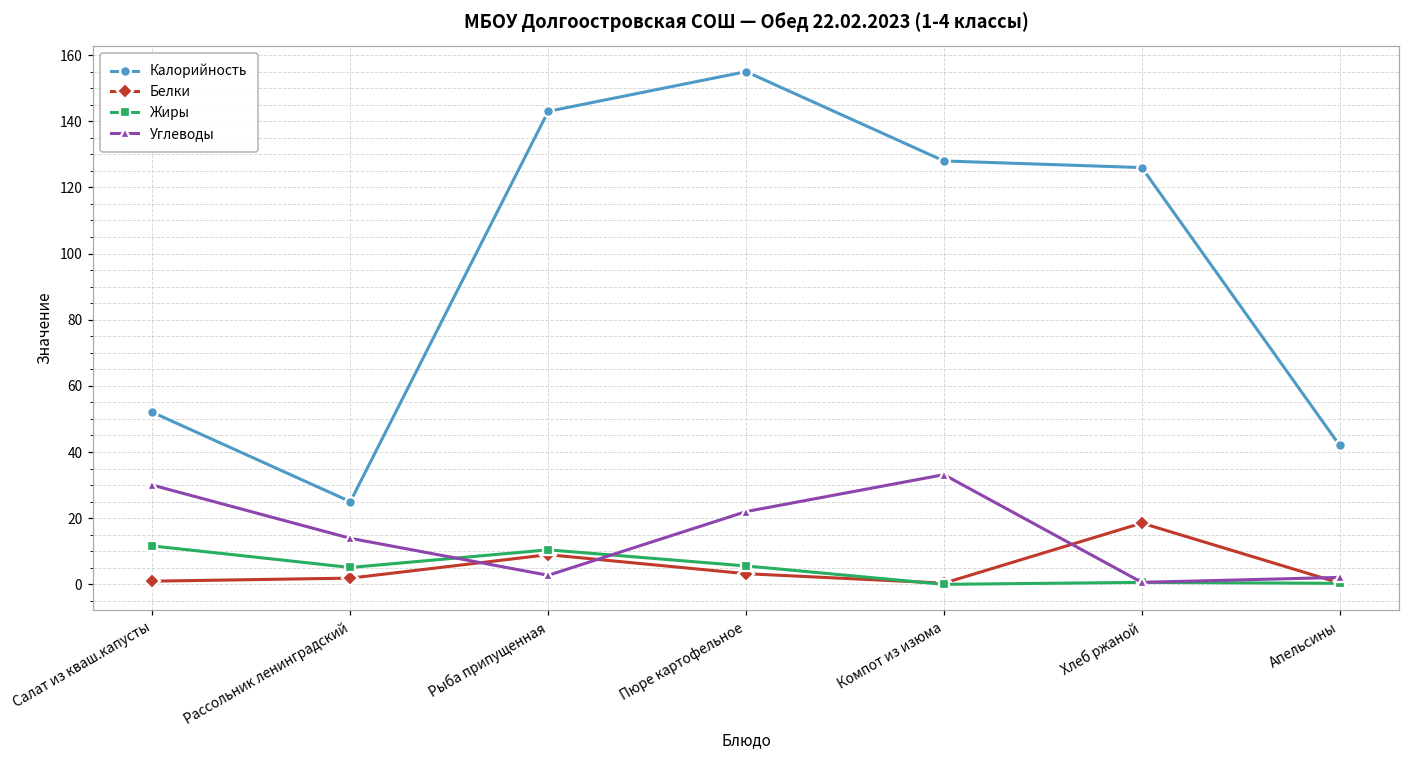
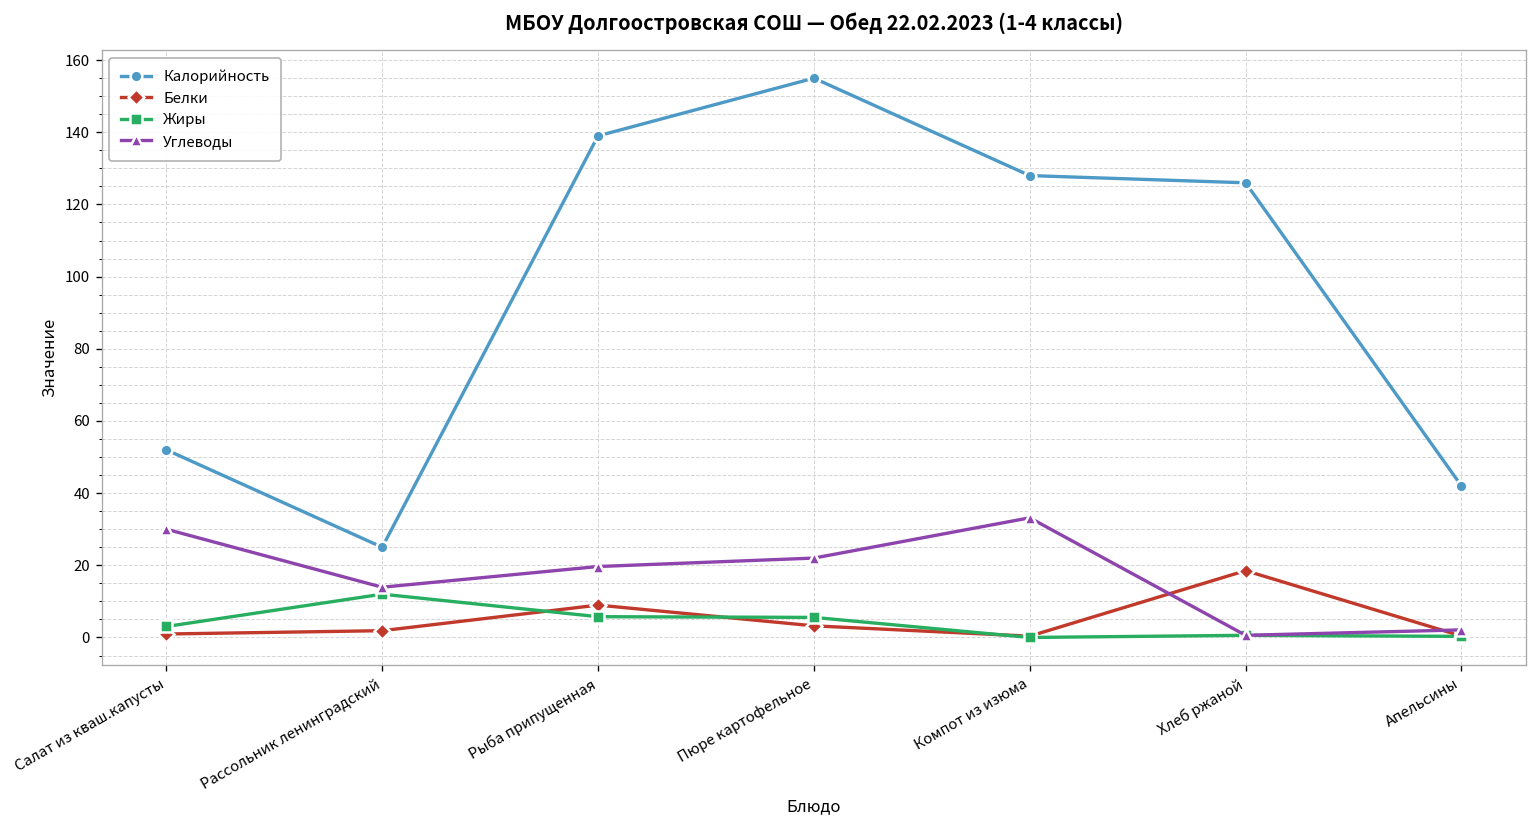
  {
    "Калорийность": {
      "Салат из кваш.капусты": 52,
      "Рассольник ленинградский": 25,
-     "Рыба припущенная": 143,
+     "Рыба припущенная": 139,
      "Пюре картофельное": 155,
      "Компот из изюма": 128,
      "Хлеб ржаной": 126,
      "Апельсины": 42
    },
    "Белки": {
      "Салат из кваш.капусты": 1,
      "Рассольник ленинградский": 2,
      "Рыба припущенная": 9,
      "Пюре картофельное": 3,
      "Хлеб ржаной": 19
    },
    "Жиры": {
-     "Салат из кваш.капусты": 12,
-     "Рассольник ленинградский": 5,
-     "Рыба припущенная": 10,
+     "Салат из кваш.капусты": 3,
+     "Рассольник ленинградский": 12,
+     "Рыба припущенная": 6,
      "Пюре картофельное": 6
    },
    "Углеводы": {
      "Салат из кваш.капусты": 30,
      "Рассольник ленинградский": 14,
-     "Рыба припущенная": 3,
+     "Рыба припущенная": 20,
      "Пюре картофельное": 22,
      "Компот из изюма": 33,
      "Апельсины": 2
    }
  }
